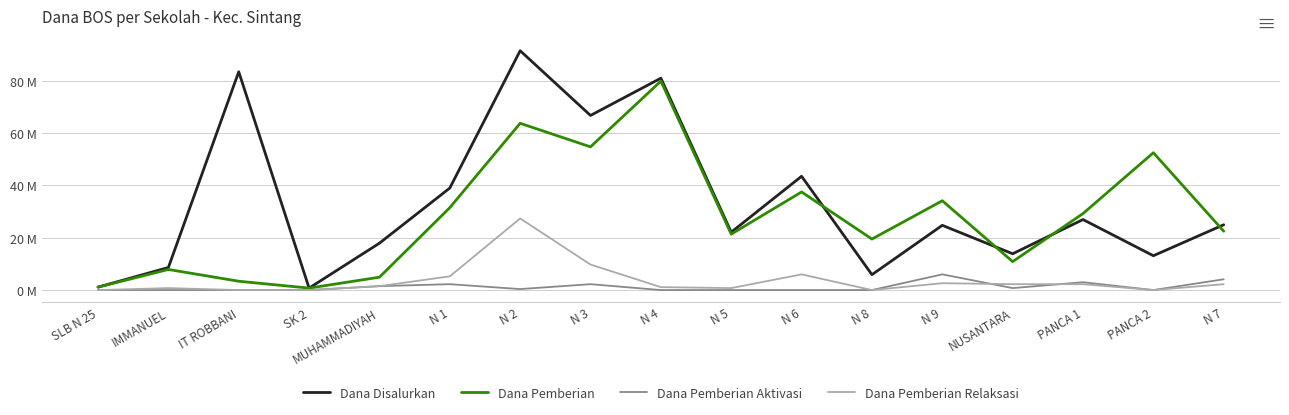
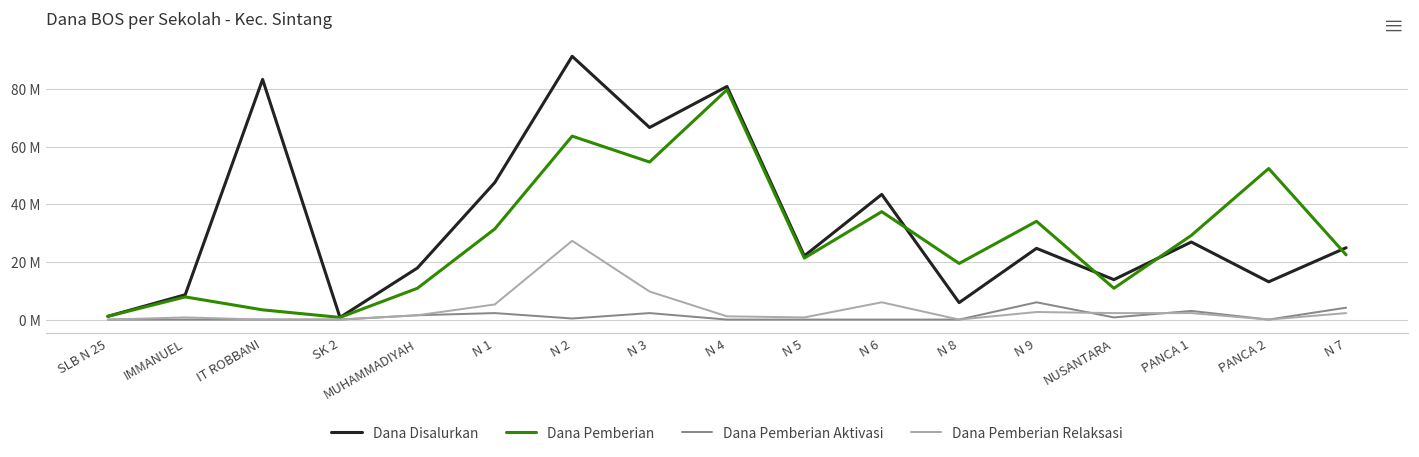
  {
    "Dana Disalurkan": {
      "IT ROBBANI": 83000000,
      "MUHAMMADIYAH": 18000000,
-     "N 1": 39000000,
+     "N 1": 48000000,
      "N 2": 92000000,
      "N 3": 67000000,
      "N 4": 81000000,
      "N 6": 44000000,
      "N 8": 6000000,
      "N 9": 25000000,
      "NUSANTARA": 14000000,
      "PANCA 1": 27000000,
      "PANCA 2": 13000000,
      "N 7": 25000000
    },
    "Dana Pemberian": {
      "IT ROBBANI": 3000000,
-     "MUHAMMADIYAH": 5000000,
+     "MUHAMMADIYAH": 11000000,
      "N 1": 32000000,
      "N 2": 64000000,
      "N 3": 55000000,
      "N 4": 80000000,
      "N 6": 38000000,
      "N 8": 20000000,
      "N 9": 34000000,
      "NUSANTARA": 11000000,
      "PANCA 1": 29000000,
      "PANCA 2": 53000000,
      "N 7": 23000000
    }
  }
